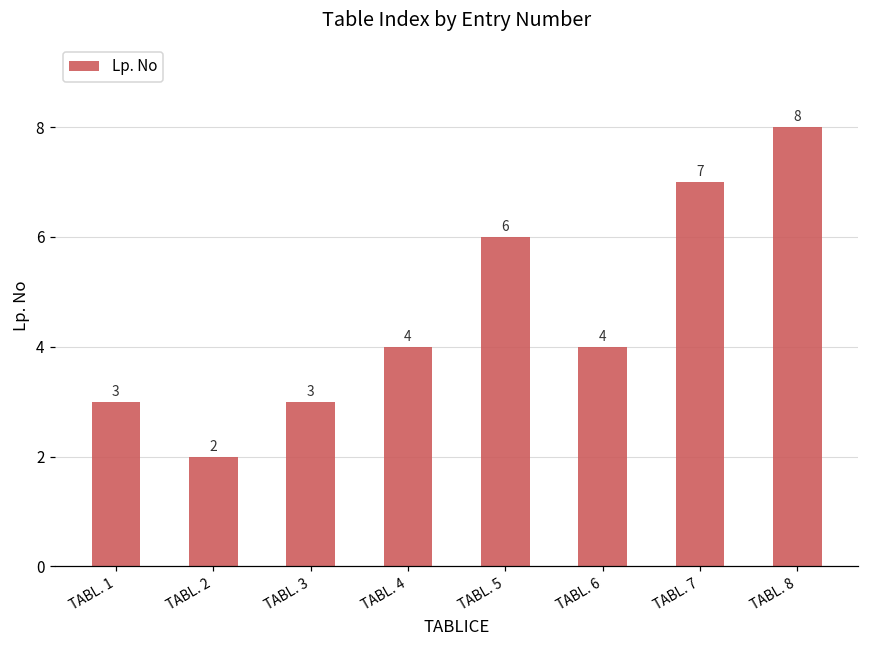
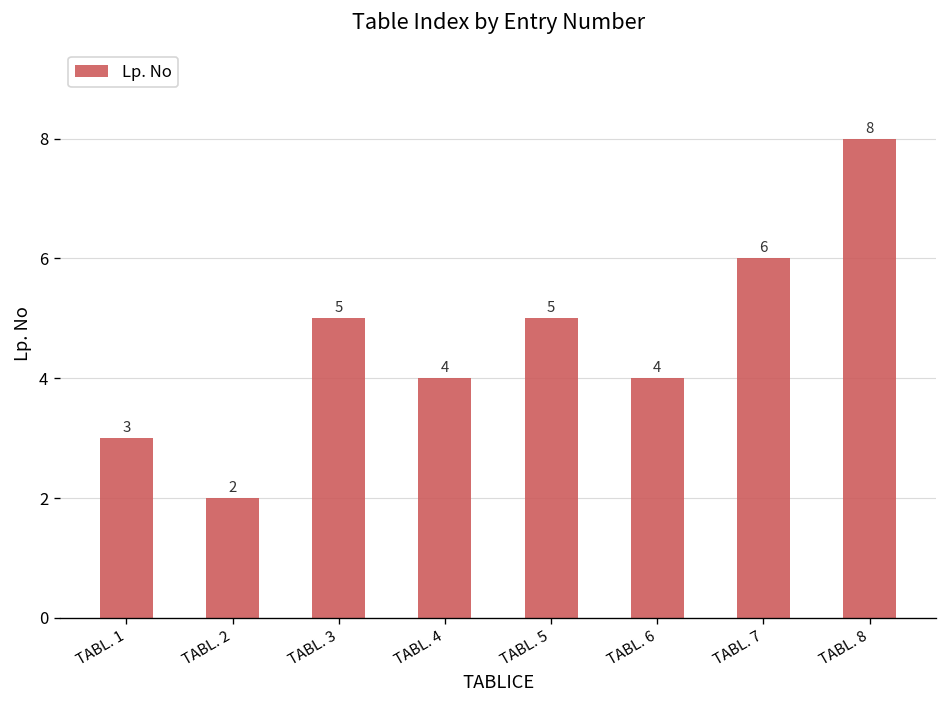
  {
    "TABL. 1": 3,
    "TABL. 2": 2,
-   "TABL. 3": 3,
+   "TABL. 3": 5,
    "TABL. 4": 4,
-   "TABL. 5": 6,
+   "TABL. 5": 5,
    "TABL. 6": 4,
-   "TABL. 7": 7,
+   "TABL. 7": 6,
    "TABL. 8": 8
  }
